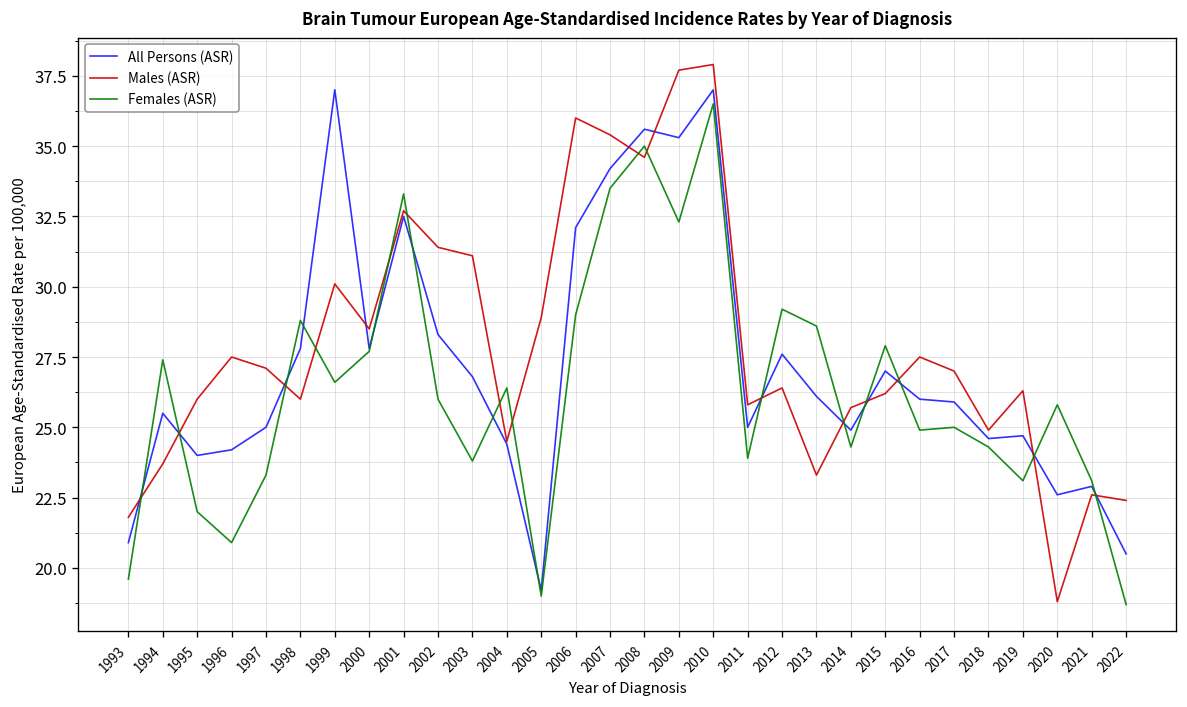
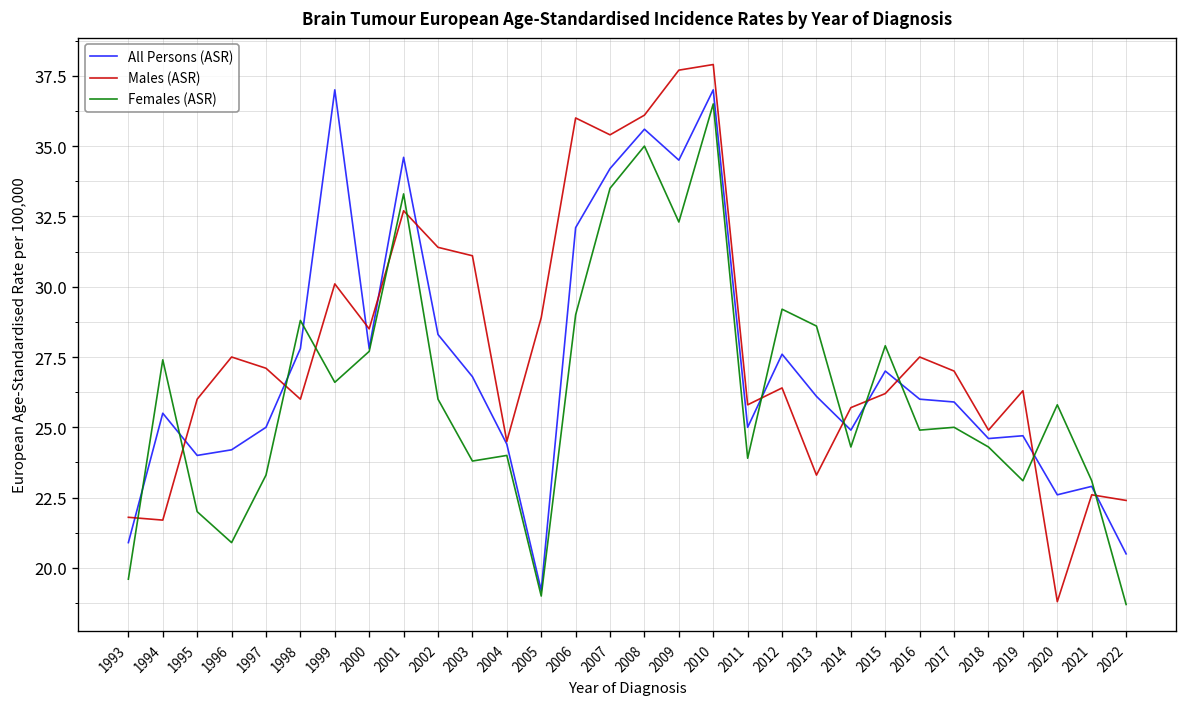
  {
    "All Persons (ASR)": {
      "1993": 20.9,
      "1994": 25.5,
      "1995": 24.0,
      "1996": 24.2,
      "1997": 25.0,
      "1998": 27.8,
      "1999": 37.0,
-     "2001": 32.5,
+     "2001": 34.6,
      "2002": 28.3,
      "2003": 26.8,
      "2005": 19.2,
      "2006": 32.1,
      "2007": 34.2,
      "2008": 35.6,
-     "2009": 35.3,
+     "2009": 34.5,
      "2010": 37.0,
      "2011": 25.0,
      "2012": 27.6,
      "2013": 26.1,
      "2014": 24.9,
      "2015": 27.0,
      "2016": 26.0,
      "2017": 25.9,
      "2018": 24.6,
      "2019": 24.7,
      "2020": 22.6,
      "2021": 22.9,
      "2022": 20.5
    },
    "Males (ASR)": {
      "1993": 21.8,
-     "1994": 23.7,
+     "1994": 21.7,
      "1995": 26.0,
      "1996": 27.5,
      "1997": 27.1,
      "1998": 26.0,
      "1999": 30.1,
      "2000": 28.5,
      "2001": 32.7,
      "2002": 31.4,
      "2003": 31.1,
      "2005": 28.9,
      "2006": 36.0,
      "2007": 35.4,
-     "2008": 34.6,
+     "2008": 36.1,
      "2009": 37.7,
      "2010": 37.9,
      "2011": 25.8,
      "2012": 26.4,
      "2013": 23.3,
      "2014": 25.7,
      "2015": 26.2,
      "2016": 27.5,
      "2017": 27.0,
      "2018": 24.9,
      "2019": 26.3,
      "2020": 18.8,
      "2021": 22.6,
      "2022": 22.4
    },
    "Females (ASR)": {
      "1993": 19.6,
      "1994": 27.4,
      "1995": 22.0,
      "1996": 20.9,
      "1997": 23.3,
      "1998": 28.8,
      "1999": 26.6,
      "2001": 33.3,
      "2002": 26.0,
      "2003": 23.8,
-     "2004": 26.4,
+     "2004": 24.0,
      "2005": 19.0,
      "2006": 29.0,
      "2007": 33.5,
      "2008": 35.0,
      "2009": 32.3,
      "2010": 36.5,
      "2011": 23.9,
      "2012": 29.2,
      "2013": 28.6,
      "2014": 24.3,
      "2015": 27.9,
      "2016": 24.9,
      "2017": 25.0,
      "2018": 24.3,
      "2019": 23.1,
      "2020": 25.8,
      "2021": 23.1,
      "2022": 18.7
    }
  }
